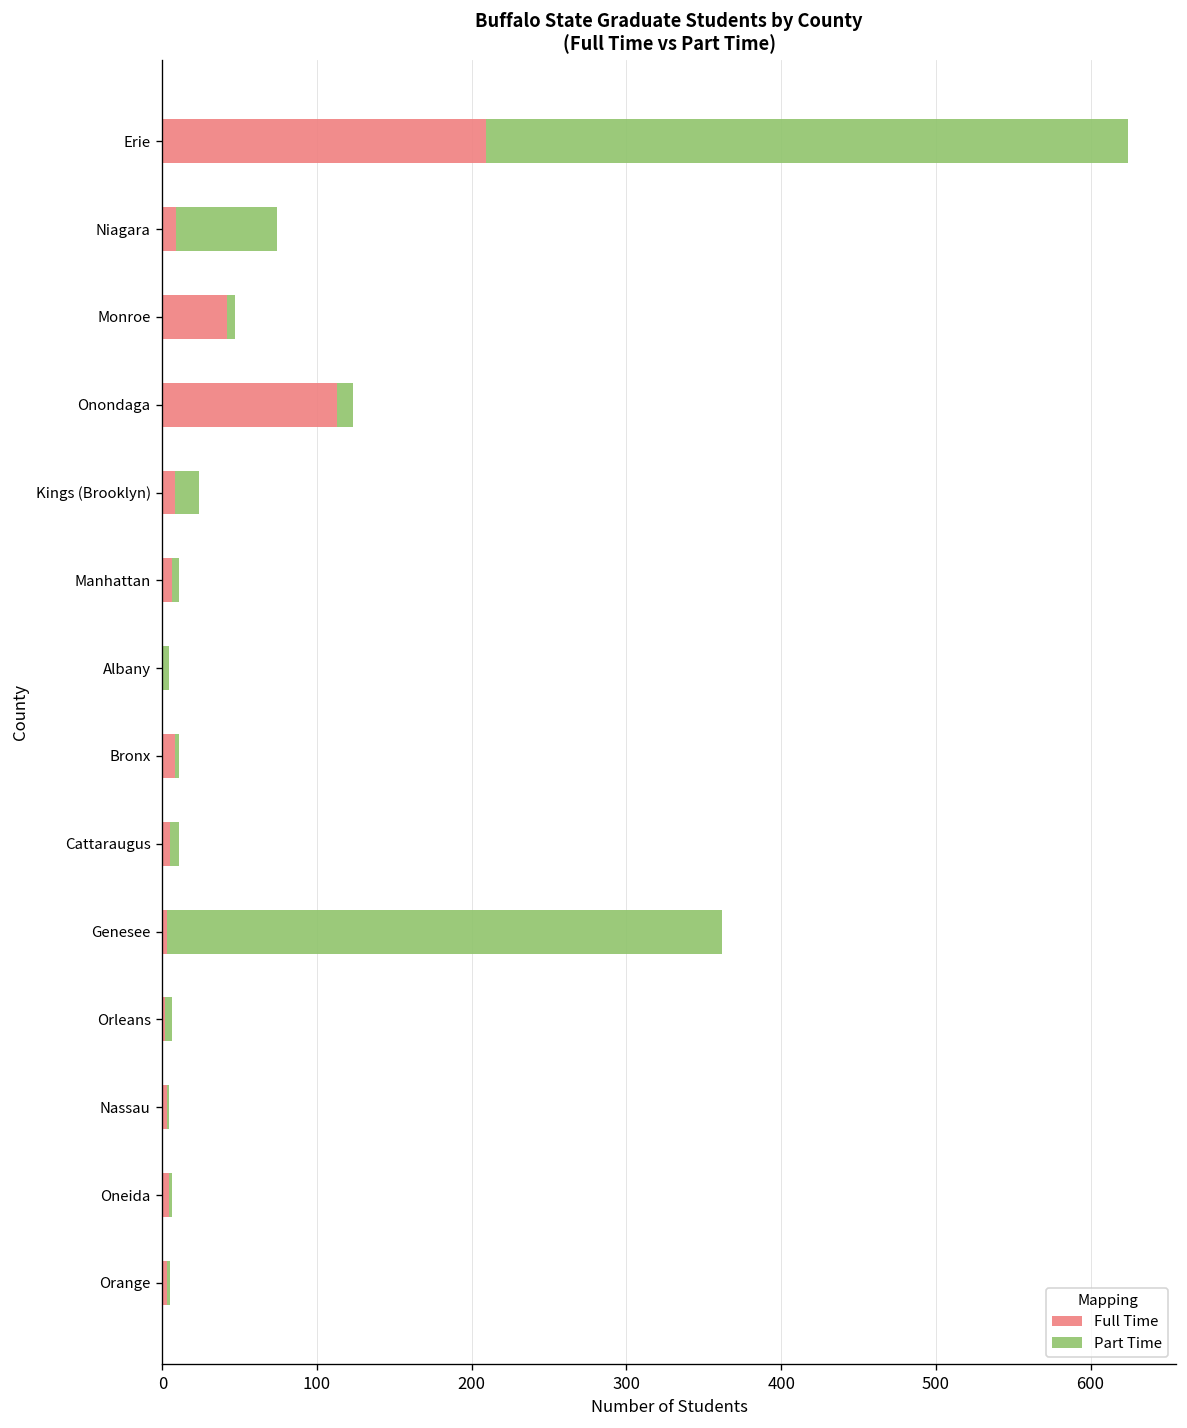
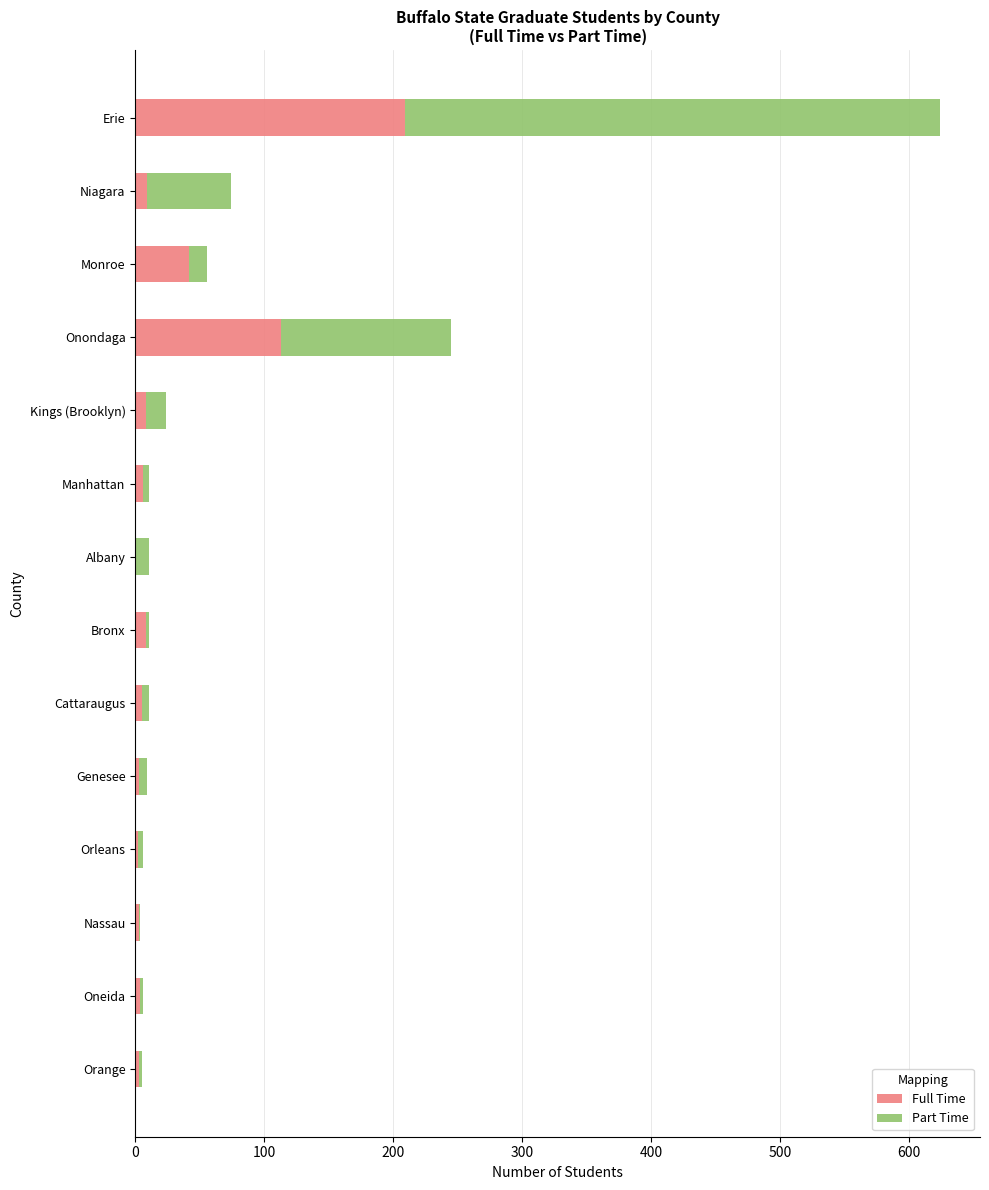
  {
    "Full Time": {
      "Erie": 209,
      "Niagara": 9,
      "Monroe": 42,
      "Onondaga": 113,
      "Kings (Brooklyn)": 8,
      "Manhattan": 6,
      "Albany": 0,
      "Bronx": 8,
      "Cattaraugus": 5,
      "Genesee": 3,
      "Orleans": 2,
      "Nassau": 3,
      "Oneida": 4,
      "Orange": 3
    },
    "Part Time": {
      "Erie": 415,
      "Niagara": 65,
-     "Monroe": 5,
-     "Onondaga": 10,
+     "Monroe": 14,
+     "Onondaga": 132,
      "Kings (Brooklyn)": 16,
      "Manhattan": 5,
-     "Albany": 4,
+     "Albany": 11,
      "Bronx": 3,
      "Cattaraugus": 6,
-     "Genesee": 359,
+     "Genesee": 6,
      "Orleans": 4,
      "Oneida": 2,
      "Orange": 2
    }
  }
